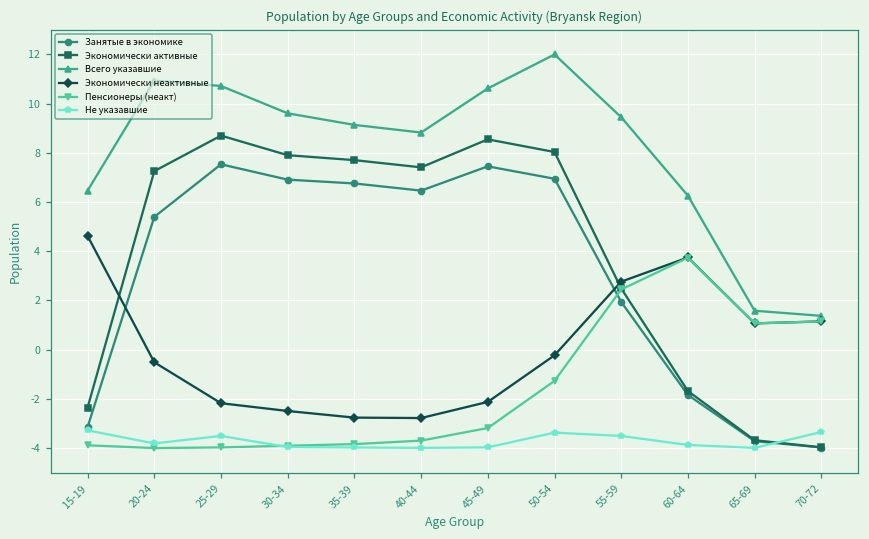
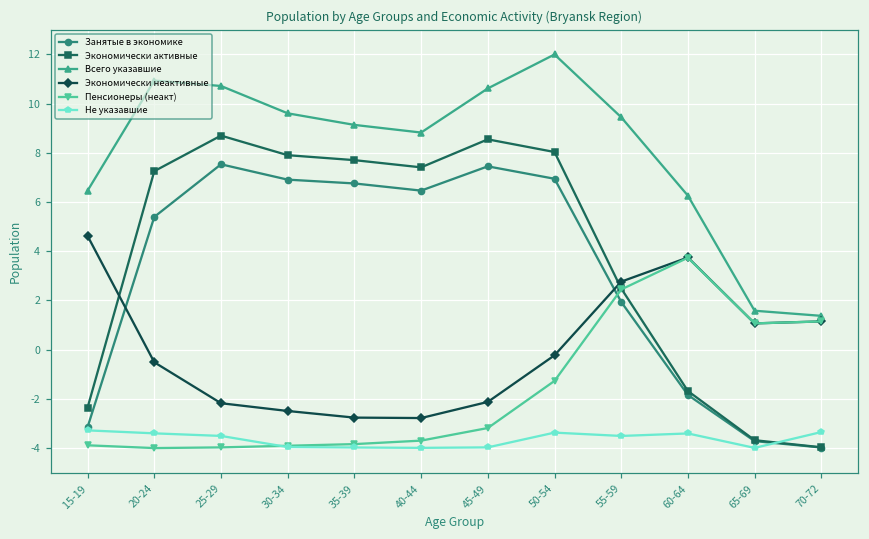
  {
    "Не указавшие": {
      "15-19": -3.3,
-     "20-24": -3.8,
+     "20-24": -3.4,
      "25-29": -3.5,
      "35-39": -4.0,
      "40-44": -4.0,
      "45-49": -4.0,
      "50-54": -3.4,
      "55-59": -3.5,
-     "60-64": -3.9,
+     "60-64": -3.4,
      "65-69": -4.0,
      "70-72": -3.3
    }
  }
